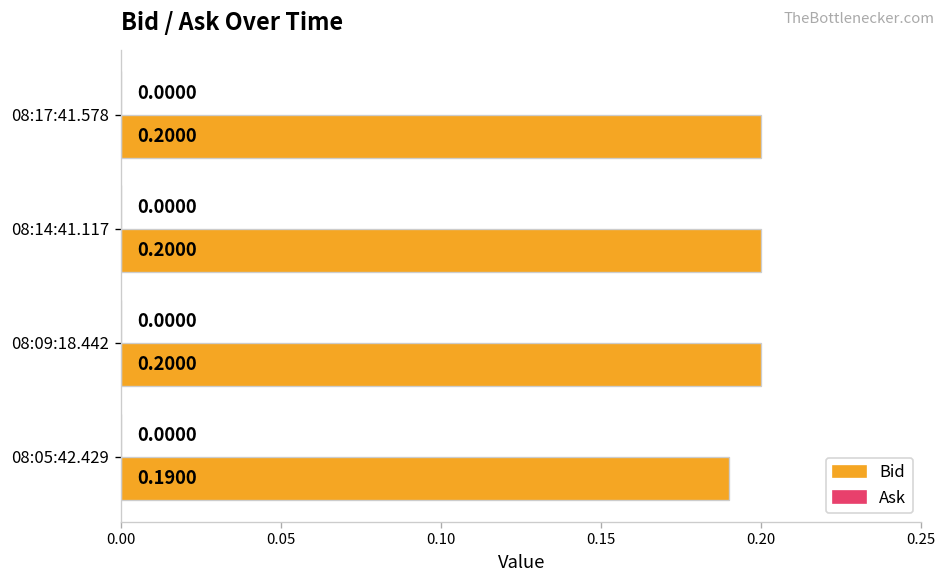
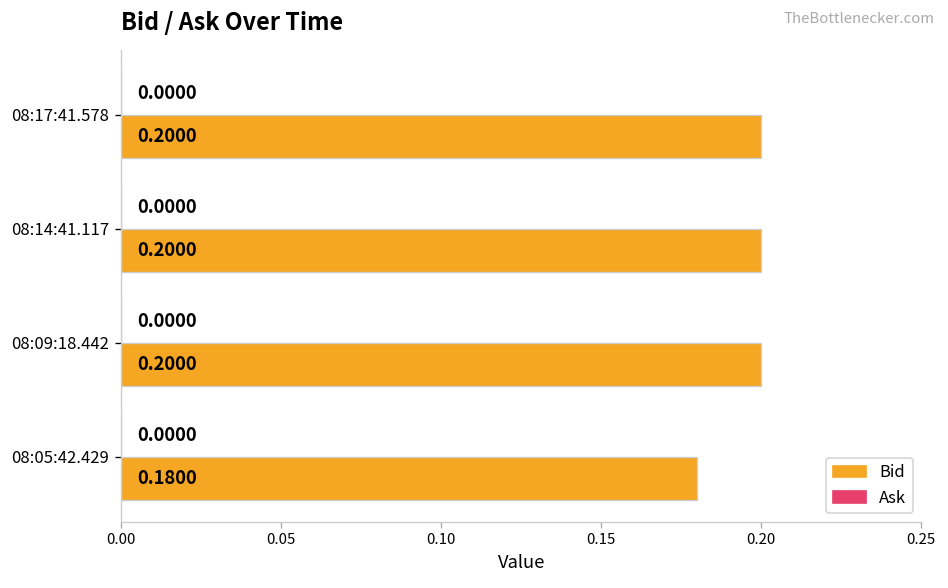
  {
    "Bid": {
      "08:17:41.578": 0.2000,
      "08:14:41.117": 0.2000,
      "08:09:18.442": 0.2000,
-     "08:05:42.429": 0.1900
+     "08:05:42.429": 0.1800
    },
    "Ask": {
      "08:17:41.578": 0.0000,
      "08:14:41.117": 0.0000,
      "08:09:18.442": 0.0000,
      "08:05:42.429": 0.0000
    }
  }
